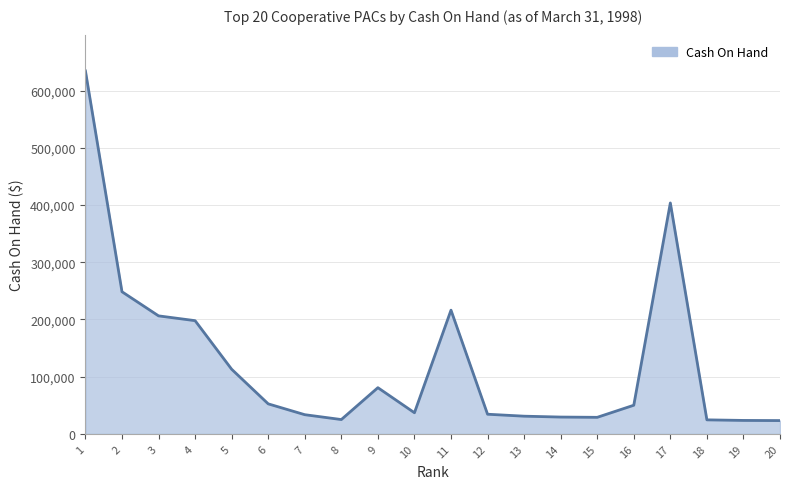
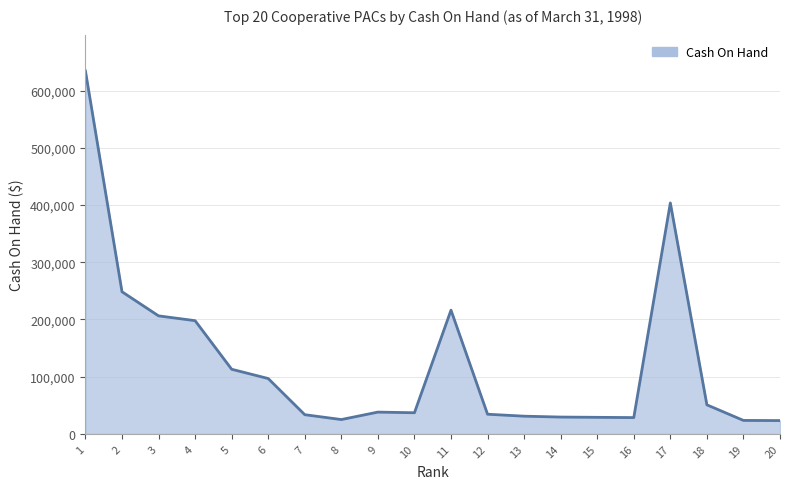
  {
    "1": "630,000",
    "2": "250,000",
    "3": "210,000",
    "4": "200,000",
    "5": "110,000",
-   "6": "50,000",
+   "6": "100,000",
    "7": "30,000",
    "8": "30,000",
-   "9": "80,000",
+   "9": "40,000",
    "10": "40,000",
    "11": "220,000",
    "12": "30,000",
    "13": "30,000",
    "14": "30,000",
    "15": "30,000",
-   "16": "50,000",
+   "16": "30,000",
    "17": "400,000",
-   "18": "20,000",
+   "18": "50,000",
    "19": "20,000",
    "20": "20,000"
  }
